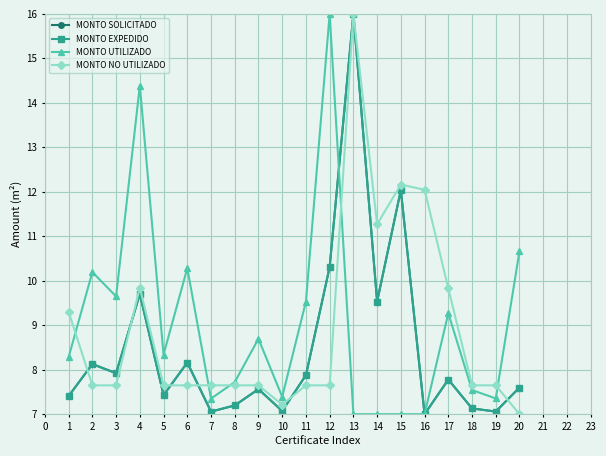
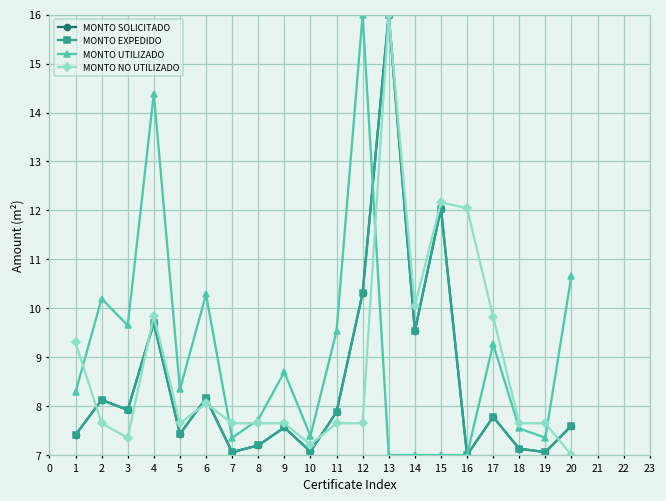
  {
    "MONTO NO UTILIZADO": {
      "1": 9.3,
      "2": 7.6,
-     "3": 7.6,
+     "3": 7.4,
      "4": 9.8,
      "5": 7.6,
-     "6": 7.6,
+     "6": 8.1,
      "7": 7.6,
      "8": 7.6,
      "9": 7.6,
      "10": 7.2,
      "11": 7.6,
      "12": 7.6,
-     "14": 11.3,
+     "14": 10.0,
      "15": 12.2,
      "16": 12.0,
      "17": 9.8,
      "18": 7.6,
      "19": 7.6,
      "20": 7.0
    }
  }
